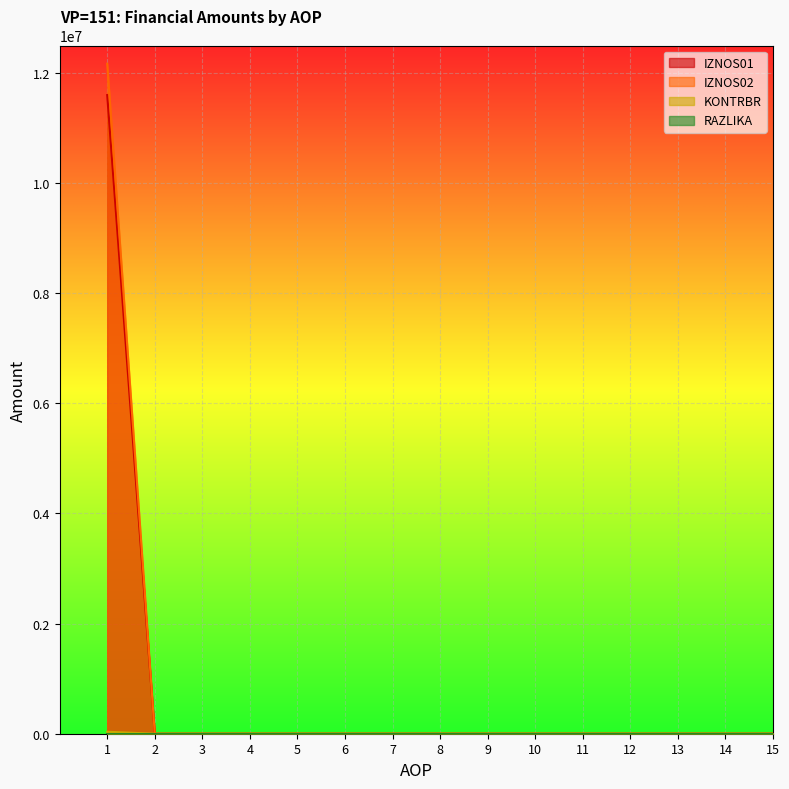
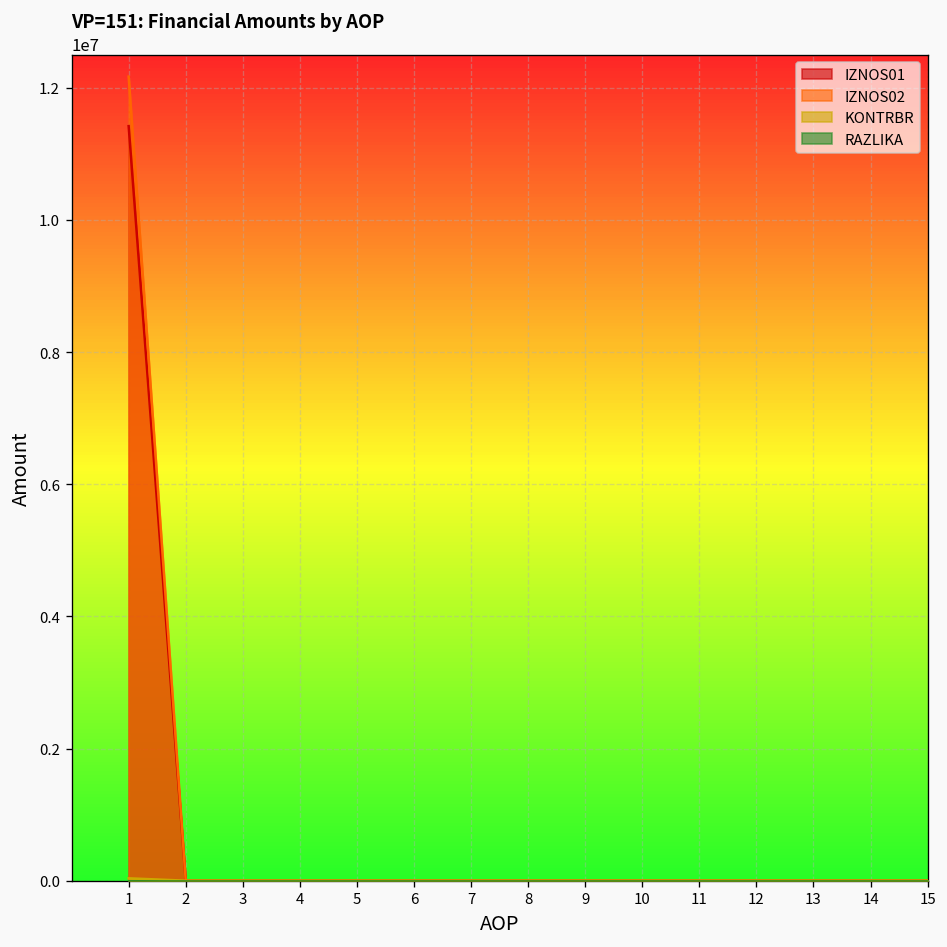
  {
    "IZNOS01": {
-     "1": 11600000
+     "1": 11400000
    },
    "IZNOS02": {
      "1": 12200000
    }
  }
